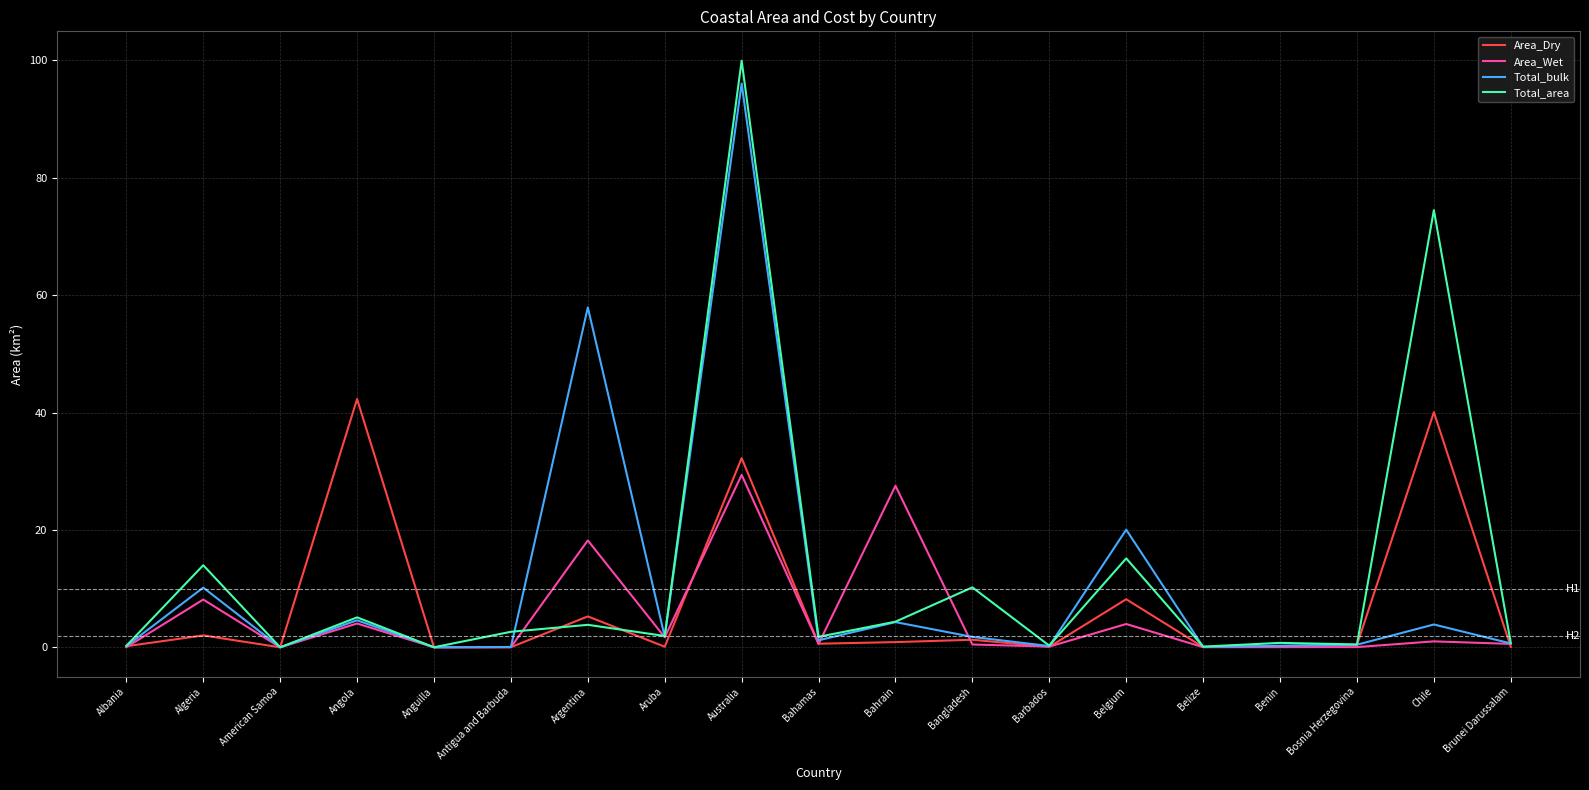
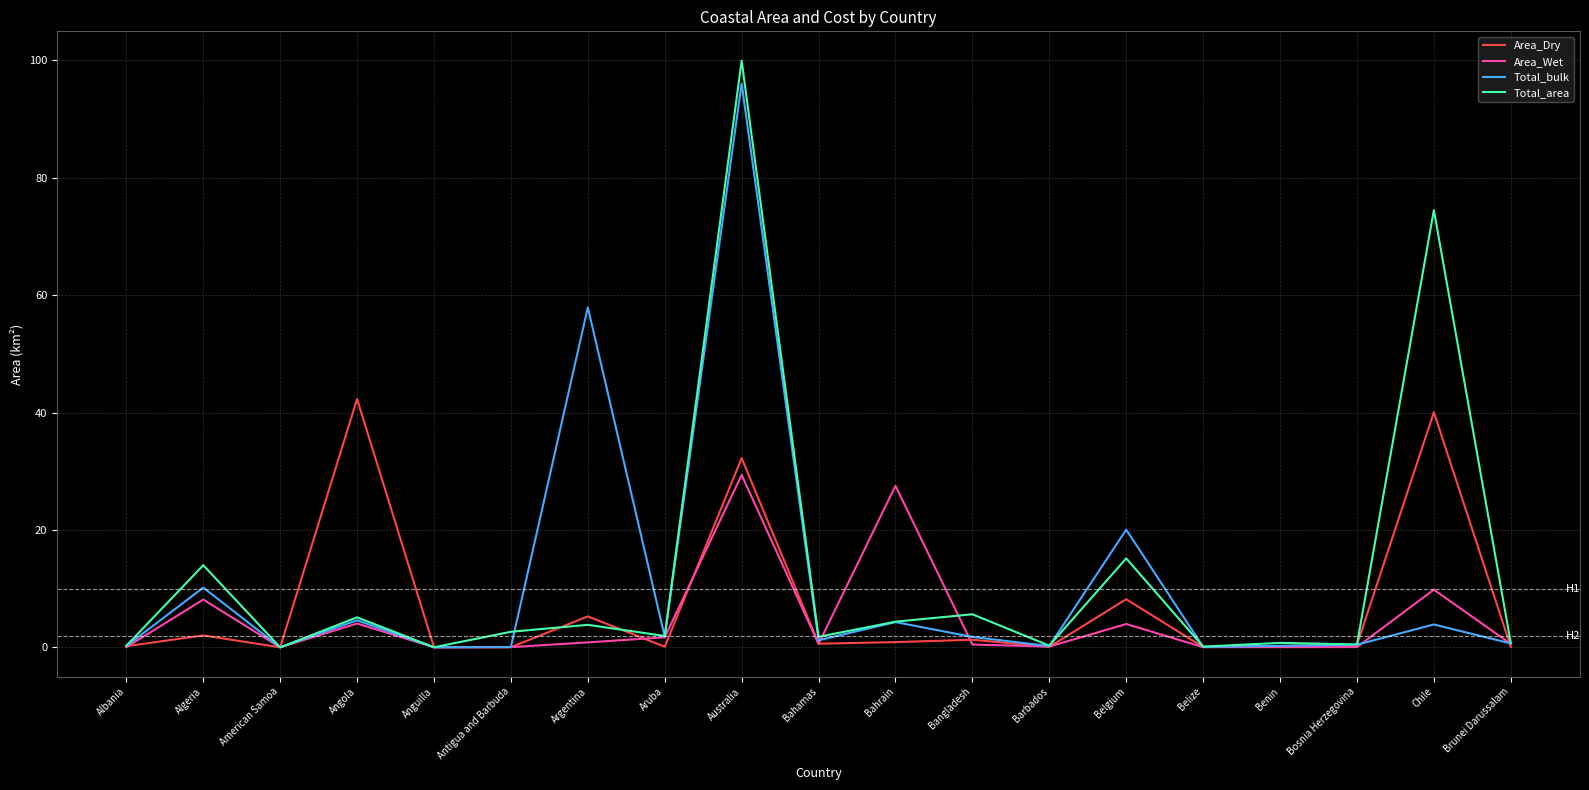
  {
    "Area_Dry": {
      "Algeria": 2,
      "Angola": 42,
      "Argentina": 5,
      "Aruba": 0,
      "Australia": 32,
      "Bahrain": 1,
      "Bangladesh": 1,
      "Belgium": 8,
      "Chile": 40,
      "Brunei Darussalam": 0
    },
    "Area_Wet": {
      "Algeria": 8,
      "Angola": 4,
-     "Argentina": 18,
+     "Argentina": 1,
      "Australia": 29,
      "Bahrain": 28,
      "Bangladesh": 0,
      "Belgium": 4,
-     "Chile": 1
+     "Chile": 10
    },
    "Total_bulk": {
      "Algeria": 10,
      "Angola": 5,
      "Argentina": 58,
      "Australia": 96,
      "Bahamas": 1,
      "Bangladesh": 2,
      "Belgium": 20,
      "Chile": 4
    },
    "Total_area": {
      "Algeria": 14,
      "Angola": 5,
      "Antigua and Barbuda": 3,
      "Argentina": 4,
      "Australia": 100,
      "Bahamas": 2,
-     "Bangladesh": 10,
+     "Bangladesh": 6,
      "Belgium": 15,
      "Benin": 1,
      "Chile": 74
    }
  }
